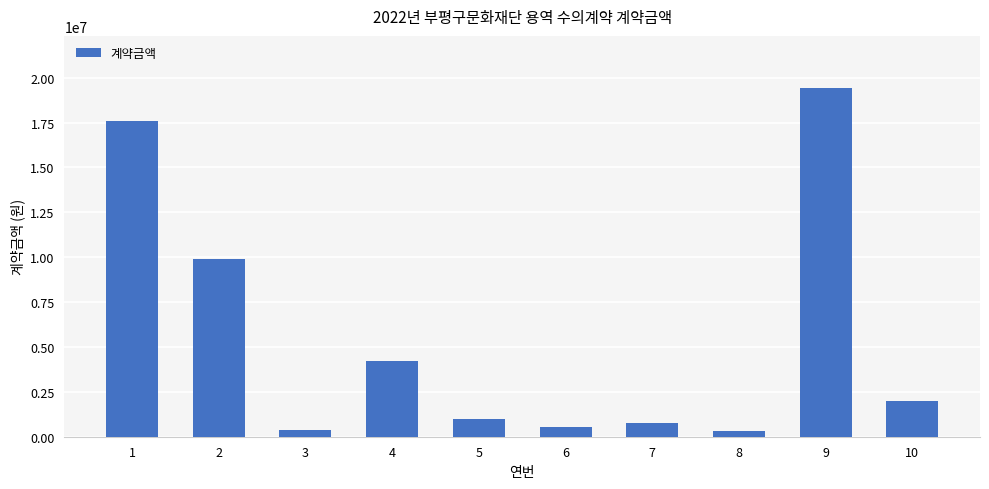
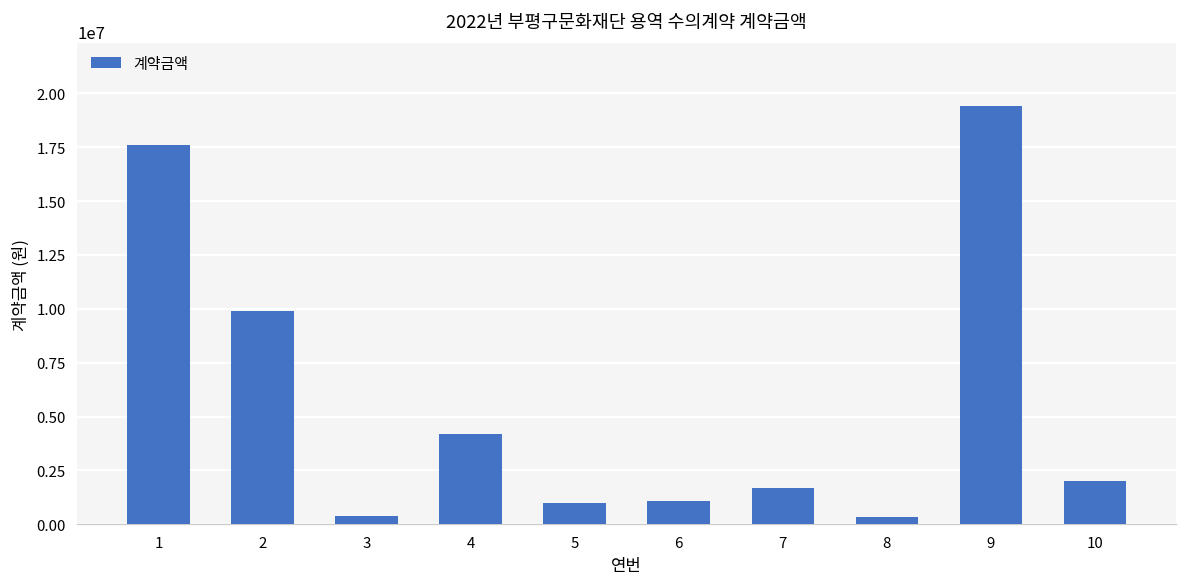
  {
    "1": 17600000,
    "2": 9900000,
    "3": 400000,
    "4": 4200000,
    "5": 1000000,
-   "6": 500000,
-   "7": 800000,
+   "6": 1100000,
+   "7": 1700000,
    "8": 300000,
    "9": 19400000,
    "10": 2000000
  }
